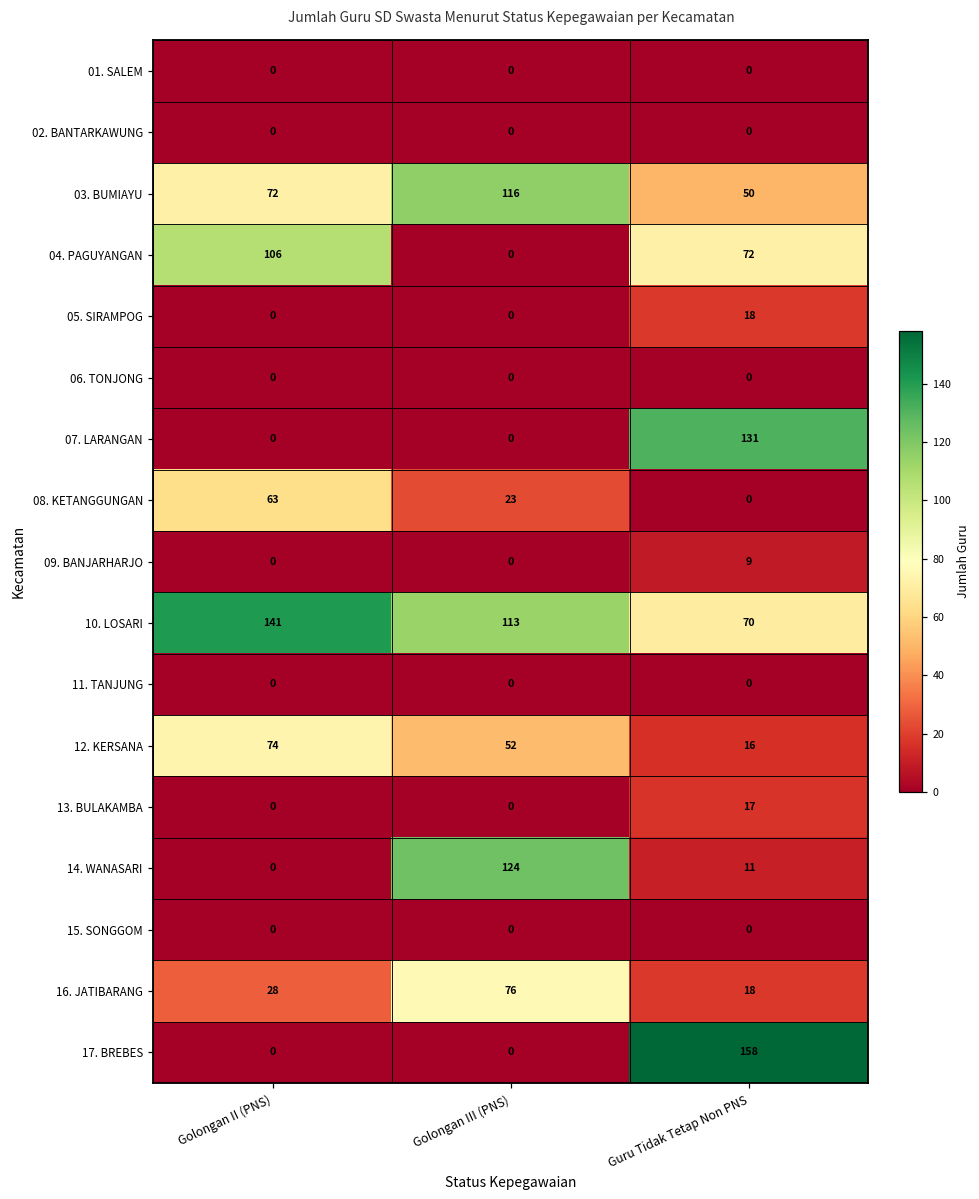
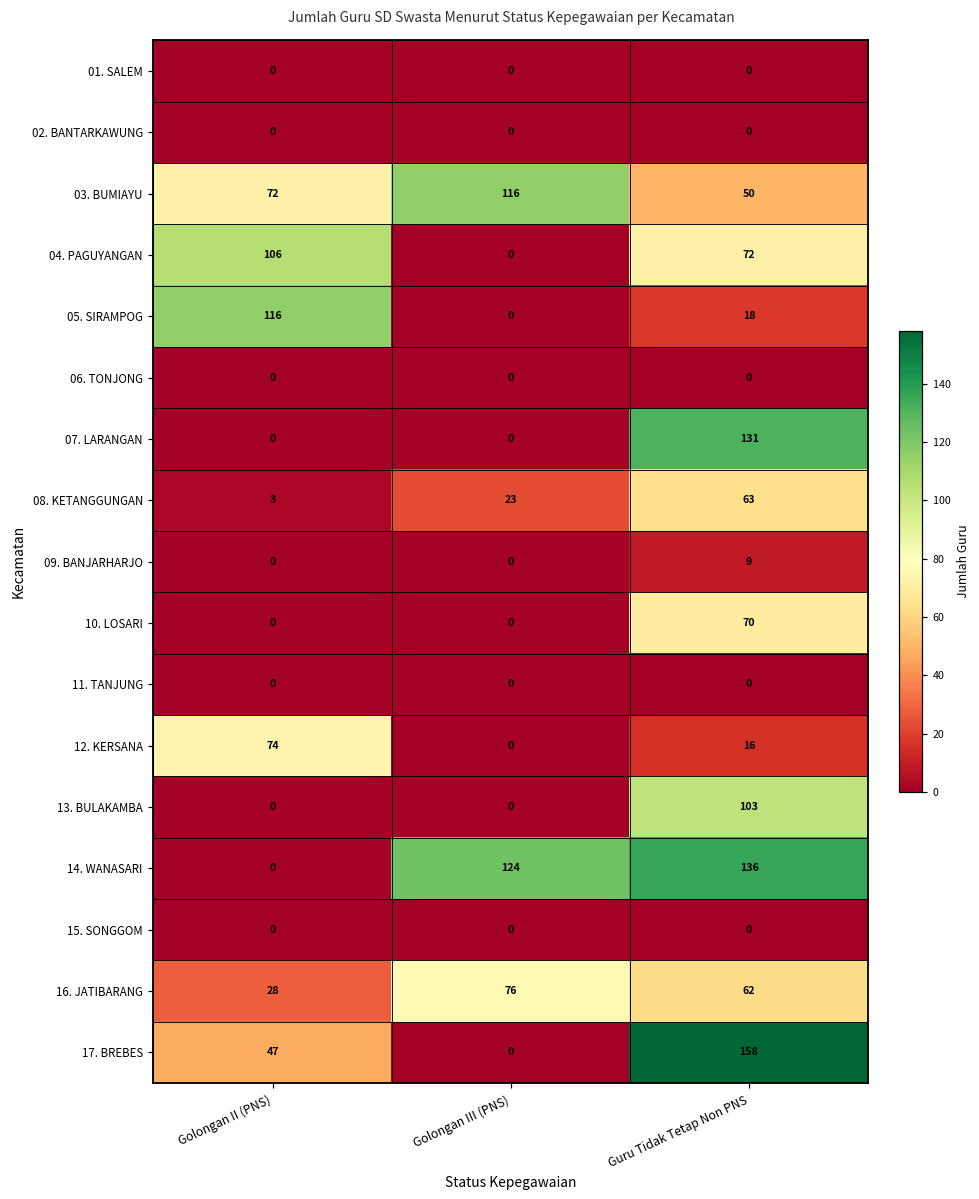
  {
    "01. SALEM": {
      "Golongan II (PNS)": 0,
      "Golongan III (PNS)": 0,
      "Guru Tidak Tetap Non PNS": 0
    },
    "02. BANTARKAWUNG": {
      "Golongan II (PNS)": 0,
      "Golongan III (PNS)": 0,
      "Guru Tidak Tetap Non PNS": 0
    },
    "03. BUMIAYU": {
      "Golongan II (PNS)": 72,
      "Golongan III (PNS)": 116,
      "Guru Tidak Tetap Non PNS": 50
    },
    "04. PAGUYANGAN": {
      "Golongan II (PNS)": 106,
      "Golongan III (PNS)": 0,
      "Guru Tidak Tetap Non PNS": 72
    },
    "05. SIRAMPOG": {
-     "Golongan II (PNS)": 0,
+     "Golongan II (PNS)": 116,
      "Golongan III (PNS)": 0,
      "Guru Tidak Tetap Non PNS": 18
    },
    "06. TONJONG": {
      "Golongan II (PNS)": 0,
      "Golongan III (PNS)": 0,
      "Guru Tidak Tetap Non PNS": 0
    },
    "07. LARANGAN": {
      "Golongan II (PNS)": 0,
      "Golongan III (PNS)": 0,
      "Guru Tidak Tetap Non PNS": 131
    },
    "08. KETANGGUNGAN": {
-     "Golongan II (PNS)": 63,
+     "Golongan II (PNS)": 3,
      "Golongan III (PNS)": 23,
-     "Guru Tidak Tetap Non PNS": 0
+     "Guru Tidak Tetap Non PNS": 63
    },
    "09. BANJARHARJO": {
      "Golongan II (PNS)": 0,
      "Golongan III (PNS)": 0,
      "Guru Tidak Tetap Non PNS": 9
    },
    "10. LOSARI": {
-     "Golongan II (PNS)": 141,
-     "Golongan III (PNS)": 113,
+     "Golongan II (PNS)": 0,
+     "Golongan III (PNS)": 0,
      "Guru Tidak Tetap Non PNS": 70
    },
    "11. TANJUNG": {
      "Golongan II (PNS)": 0,
      "Golongan III (PNS)": 0,
      "Guru Tidak Tetap Non PNS": 0
    },
    "12. KERSANA": {
      "Golongan II (PNS)": 74,
-     "Golongan III (PNS)": 52,
+     "Golongan III (PNS)": 0,
      "Guru Tidak Tetap Non PNS": 16
    },
    "13. BULAKAMBA": {
      "Golongan II (PNS)": 0,
      "Golongan III (PNS)": 0,
-     "Guru Tidak Tetap Non PNS": 17
+     "Guru Tidak Tetap Non PNS": 103
    },
    "14. WANASARI": {
      "Golongan II (PNS)": 0,
      "Golongan III (PNS)": 124,
-     "Guru Tidak Tetap Non PNS": 11
+     "Guru Tidak Tetap Non PNS": 136
    },
    "15. SONGGOM": {
      "Golongan II (PNS)": 0,
      "Golongan III (PNS)": 0,
      "Guru Tidak Tetap Non PNS": 0
    },
    "16. JATIBARANG": {
      "Golongan II (PNS)": 28,
      "Golongan III (PNS)": 76,
-     "Guru Tidak Tetap Non PNS": 18
+     "Guru Tidak Tetap Non PNS": 62
    },
    "17. BREBES": {
-     "Golongan II (PNS)": 0,
+     "Golongan II (PNS)": 47,
      "Golongan III (PNS)": 0,
      "Guru Tidak Tetap Non PNS": 158
    }
  }
